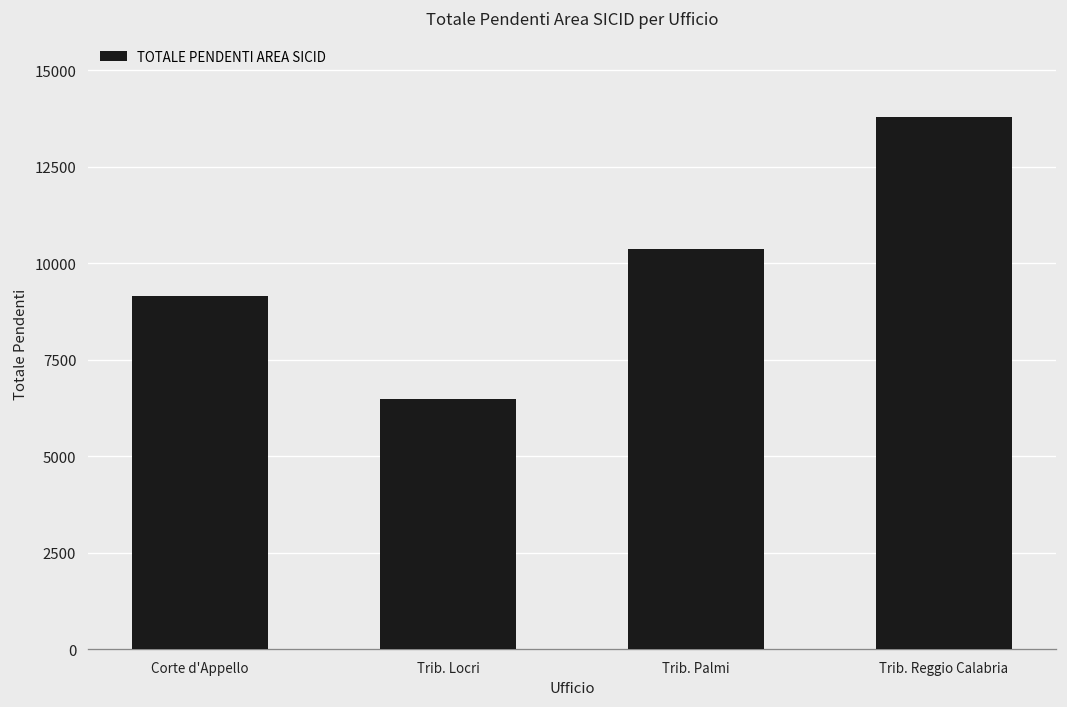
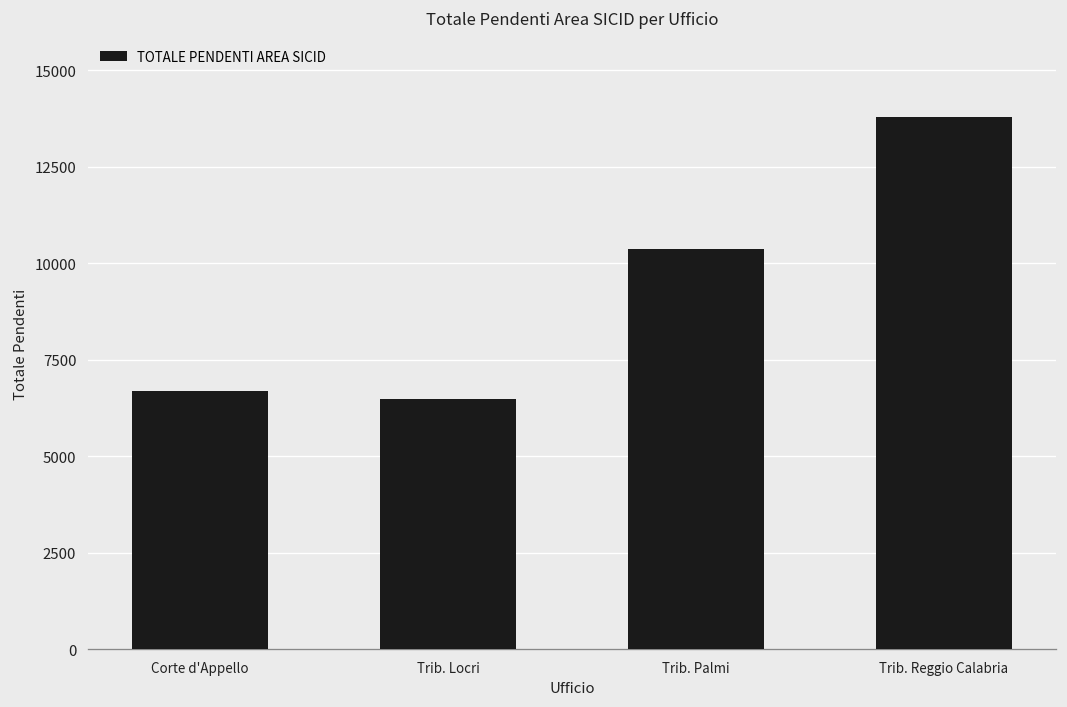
  {
-   "Corte d'Appello": 9100,
+   "Corte d'Appello": 6700,
    "Trib. Locri": 6500,
    "Trib. Palmi": 10400,
    "Trib. Reggio Calabria": 13800
  }
